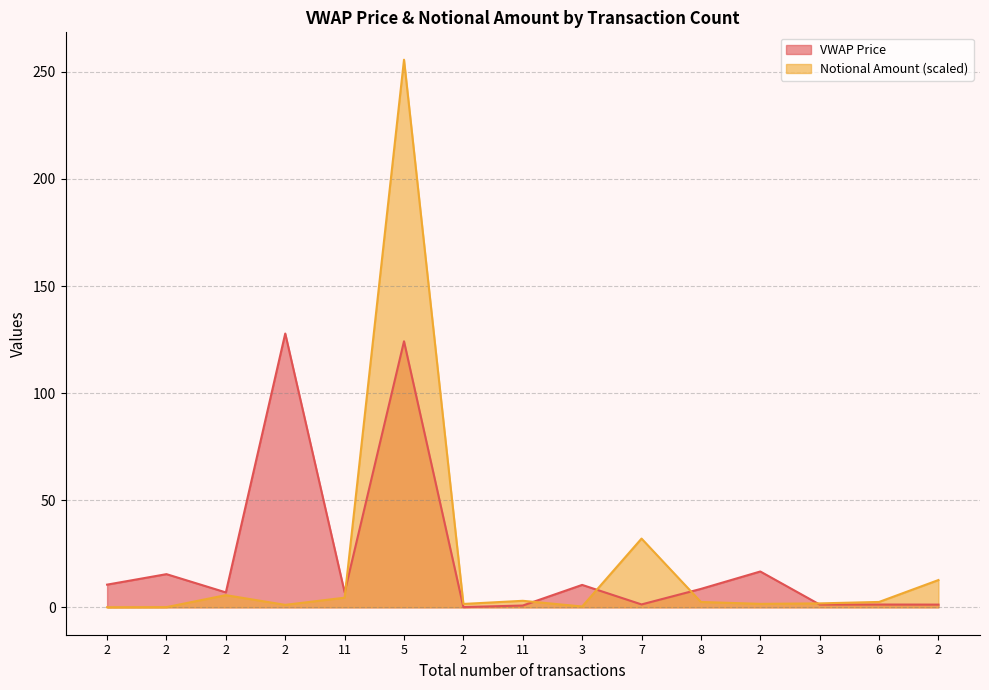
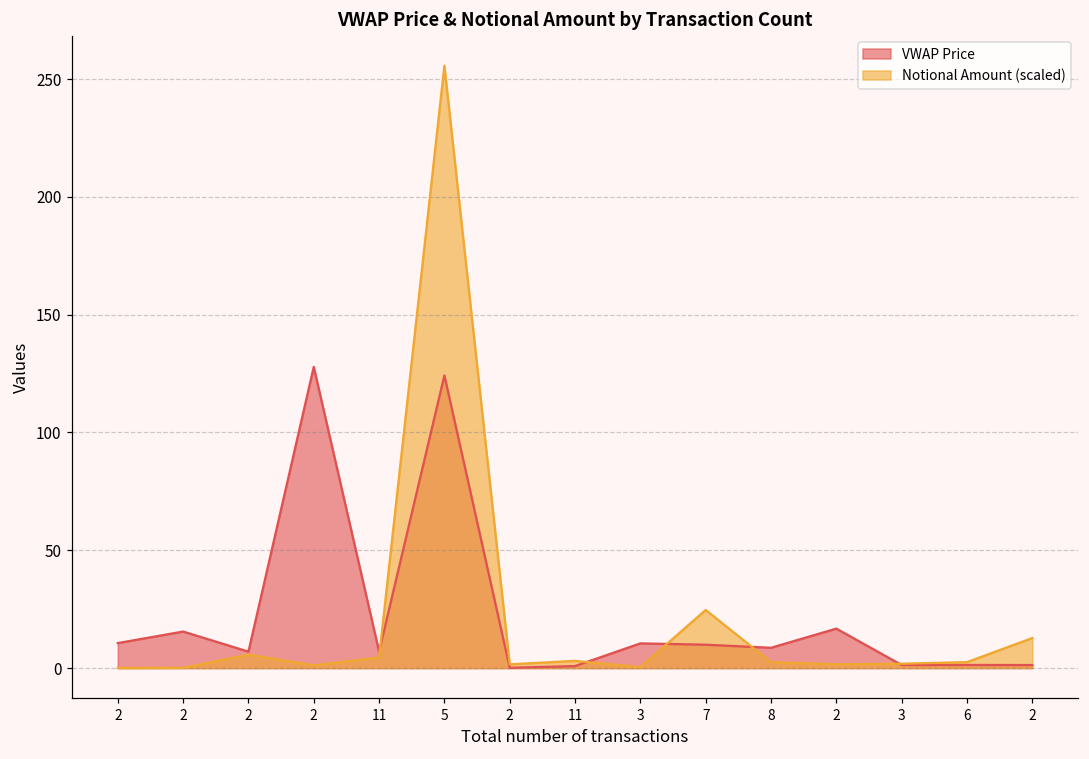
  {
    "VWAP Price": {
      "5": 124,
-     "7": 1,
+     "7": 10,
      "8": 9,
      "6": 1
    },
    "Notional Amount (scaled)": {
      "5": 256,
-     "7": 32,
+     "7": 25,
      "8": 3,
      "6": 3
    }
  }
